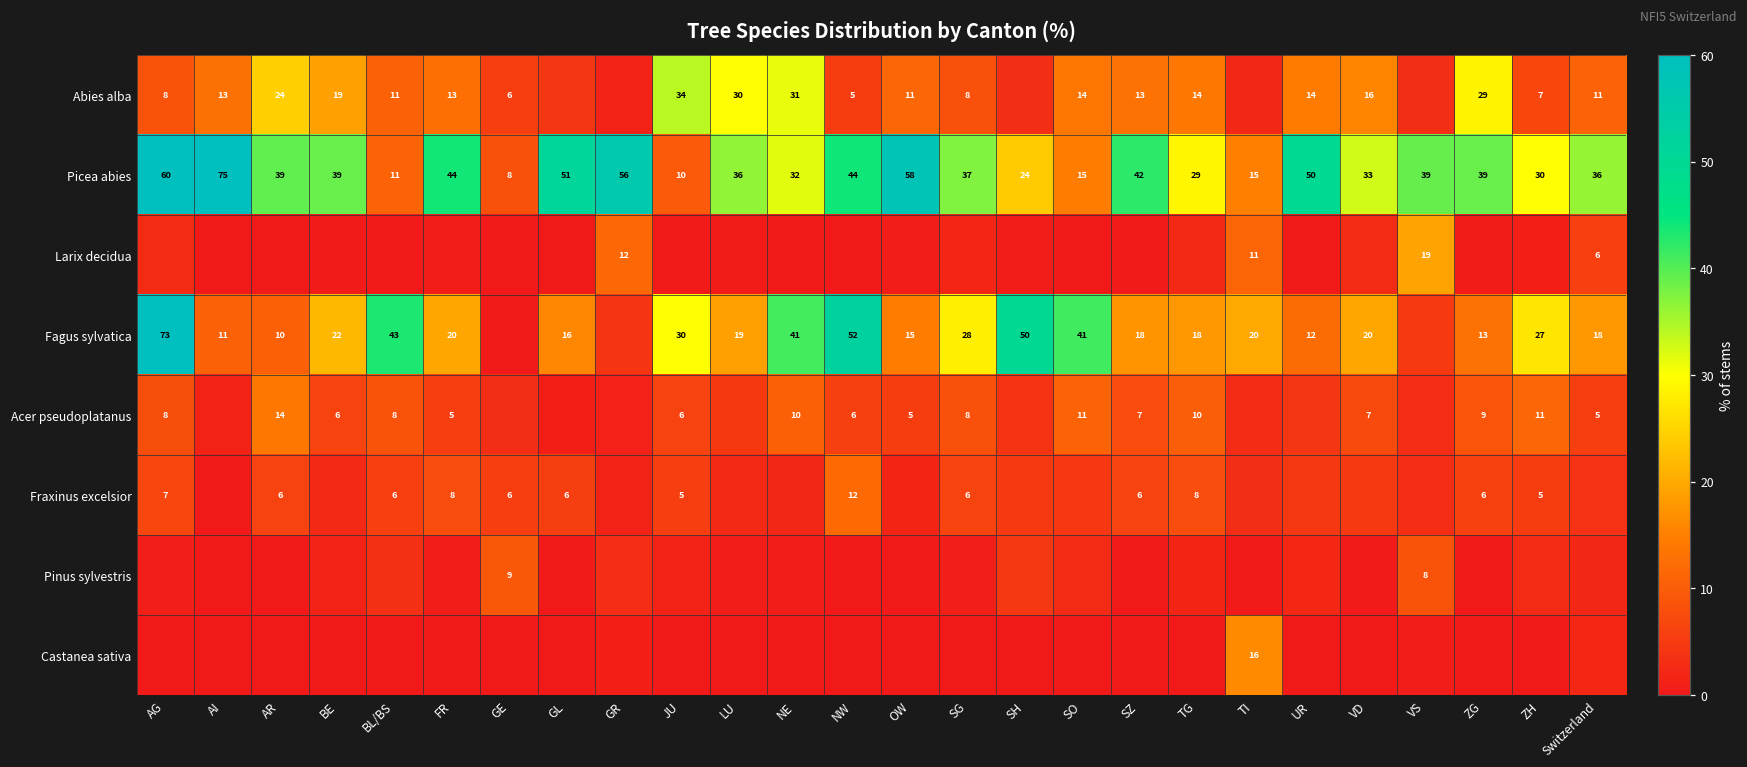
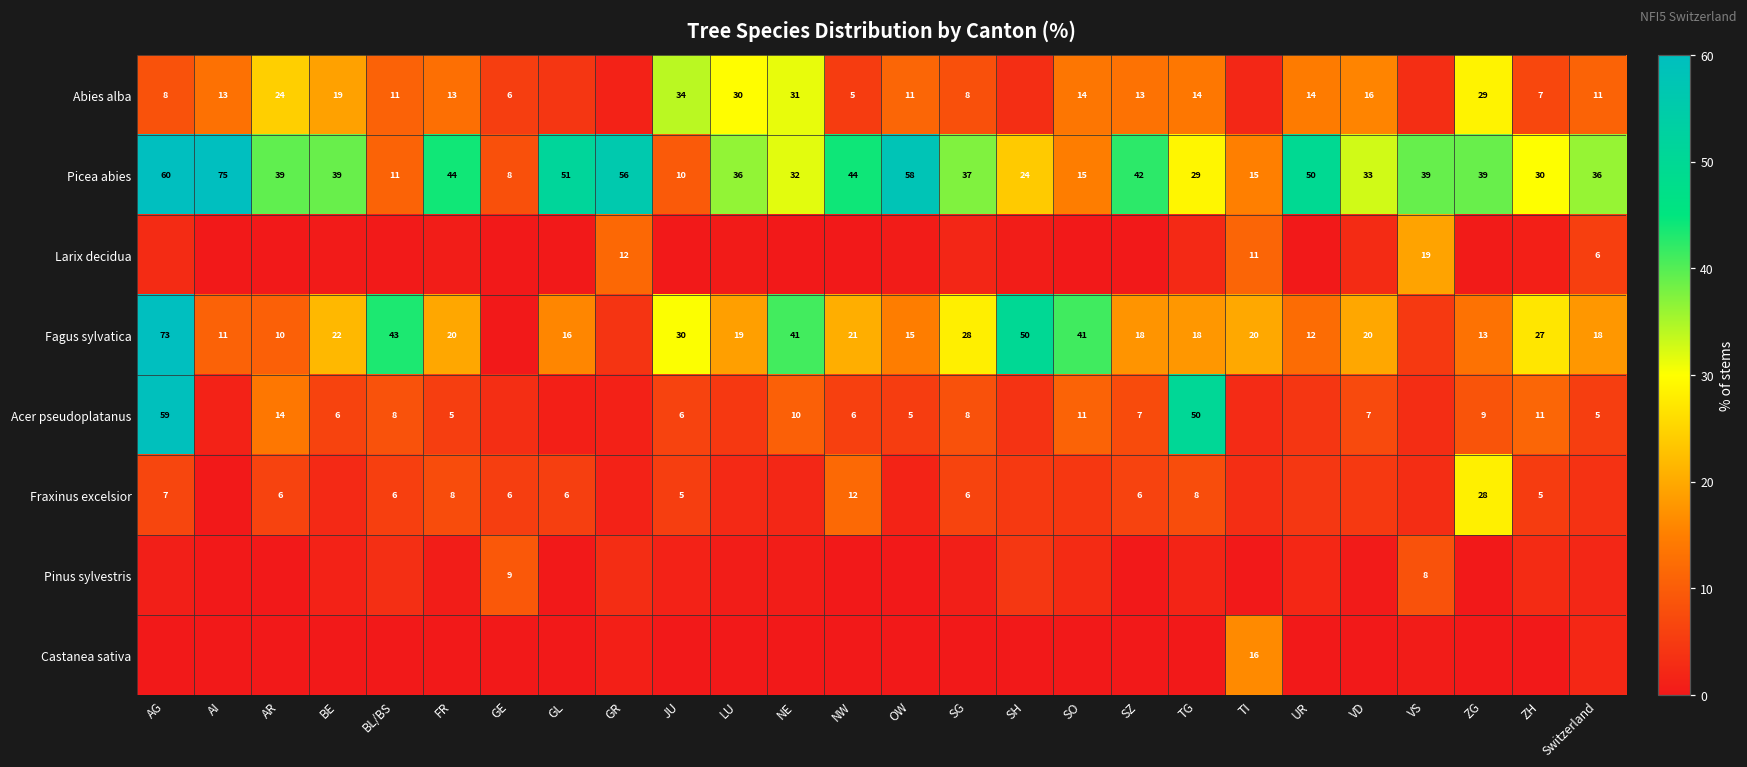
  {
    "Abies alba": {
      "AG": 8,
      "AI": 13,
      "AR": 24,
      "BE": 19,
      "BL/BS": 11,
      "FR": 13,
      "GE": 6,
      "JU": 34,
      "LU": 30,
      "NE": 31,
      "NW": 5,
      "OW": 11,
      "SG": 8,
      "SO": 14,
      "SZ": 13,
      "TG": 14,
      "UR": 14,
      "VD": 16,
      "ZG": 29,
      "ZH": 7,
      "Switzerland": 11
    },
    "Picea abies": {
      "AG": 60,
      "AI": 75,
      "AR": 39,
      "BE": 39,
      "BL/BS": 11,
      "FR": 44,
      "GE": 8,
      "GL": 51,
      "GR": 56,
      "JU": 10,
      "LU": 36,
      "NE": 32,
      "NW": 44,
      "OW": 58,
      "SG": 37,
      "SH": 24,
      "SO": 15,
      "SZ": 42,
      "TG": 29,
      "TI": 15,
      "UR": 50,
      "VD": 33,
      "VS": 39,
      "ZG": 39,
      "ZH": 30,
      "Switzerland": 36
    },
    "Larix decidua": {
      "GR": 12,
      "TI": 11,
      "VS": 19,
      "Switzerland": 6
    },
    "Fagus sylvatica": {
      "AG": 73,
      "AI": 11,
      "AR": 10,
      "BE": 22,
      "BL/BS": 43,
      "FR": 20,
      "GL": 16,
      "JU": 30,
      "LU": 19,
      "NE": 41,
-     "NW": 52,
+     "NW": 21,
      "OW": 15,
      "SG": 28,
      "SH": 50,
      "SO": 41,
      "SZ": 18,
      "TG": 18,
      "TI": 20,
      "UR": 12,
      "VD": 20,
      "ZG": 13,
      "ZH": 27,
      "Switzerland": 18
    },
    "Acer pseudoplatanus": {
-     "AG": 8,
+     "AG": 59,
      "AR": 14,
      "BE": 6,
      "BL/BS": 8,
      "FR": 5,
      "JU": 6,
      "NE": 10,
      "NW": 6,
      "OW": 5,
      "SG": 8,
      "SO": 11,
      "SZ": 7,
-     "TG": 10,
+     "TG": 50,
      "VD": 7,
      "ZG": 9,
      "ZH": 11,
      "Switzerland": 5
    },
    "Fraxinus excelsior": {
      "AG": 7,
      "AR": 6,
      "BL/BS": 6,
      "FR": 8,
      "GE": 6,
      "GL": 6,
      "JU": 5,
      "NW": 12,
      "SG": 6,
      "SZ": 6,
      "TG": 8,
-     "ZG": 6,
+     "ZG": 28,
      "ZH": 5
    },
    "Pinus sylvestris": {
      "GE": 9,
      "VS": 8
    },
    "Castanea sativa": {
      "TI": 16
    }
  }
